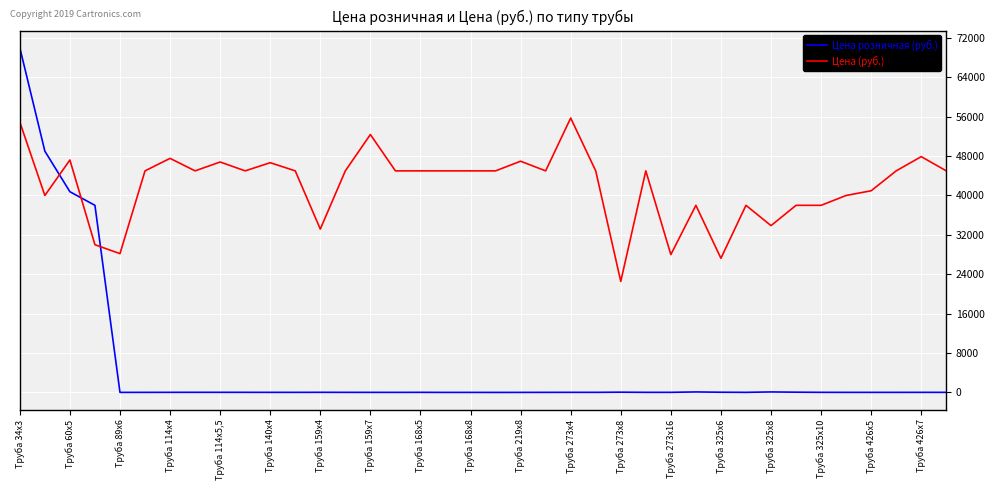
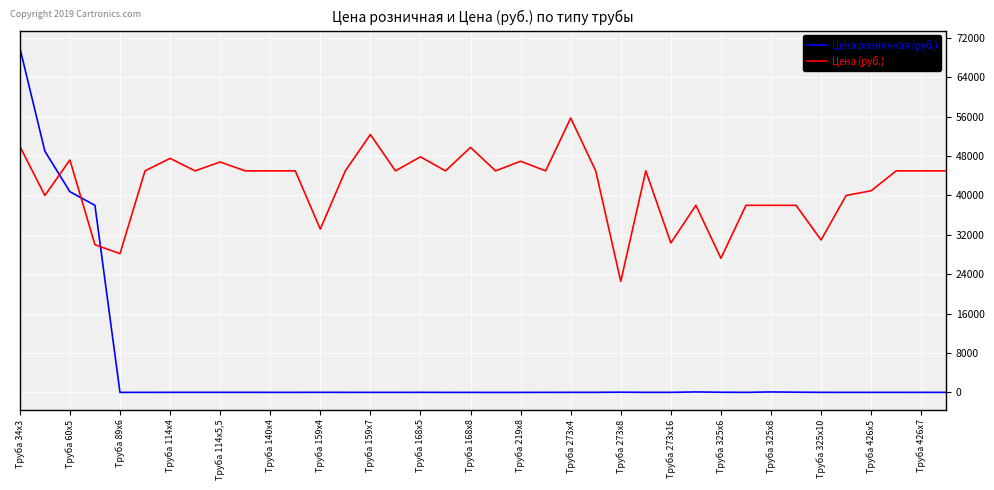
  {
    "Цена розничная (руб.)": {
      "Труба 34х3": 70000,
      "Труба 60х5": 41000,
      "Труба 89х6": 0,
      "Труба 114х4": 0,
      "Труба 114х5,5": 0,
      "Труба 140х4": 0,
      "Труба 159х4": 0,
      "Труба 159х7": 0,
      "Труба 168х5": 0,
      "Труба 168х8": 0,
      "Труба 219х8": 0,
      "Труба 273х4": 0,
      "Труба 273х8": 0,
      "Труба 273х16": 0,
      "Труба 325х6": 0,
      "Труба 325х8": 0,
      "Труба 325х10": 0,
      "Труба 426х5": 0,
      "Труба 426х7": 0
    },
    "Цена (руб.)": {
-     "Труба 34х3": 55000,
+     "Труба 34х3": 50000,
      "Труба 60х5": 47000,
      "Труба 89х6": 28000,
      "Труба 114х4": 48000,
      "Труба 114х5,5": 47000,
-     "Труба 140х4": 47000,
+     "Труба 140х4": 45000,
      "Труба 159х4": 33000,
      "Труба 159х7": 52000,
-     "Труба 168х5": 45000,
-     "Труба 168х8": 45000,
+     "Труба 168х5": 48000,
+     "Труба 168х8": 50000,
      "Труба 219х8": 47000,
      "Труба 273х4": 56000,
      "Труба 273х8": 23000,
-     "Труба 273х16": 28000,
+     "Труба 273х16": 30000,
      "Труба 325х6": 27000,
-     "Труба 325х8": 34000,
-     "Труба 325х10": 38000,
+     "Труба 325х8": 38000,
+     "Труба 325х10": 31000,
      "Труба 426х5": 41000,
-     "Труба 426х7": 48000
+     "Труба 426х7": 45000
    }
  }
